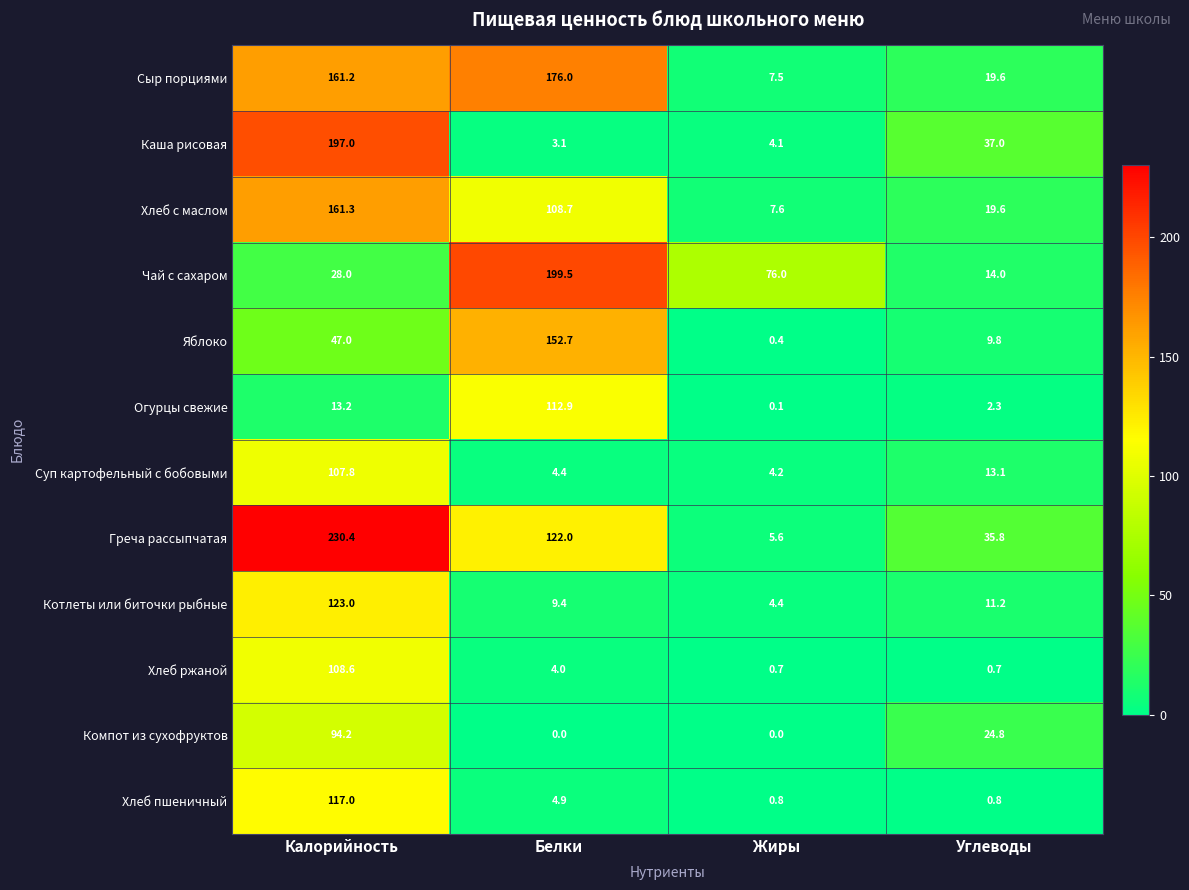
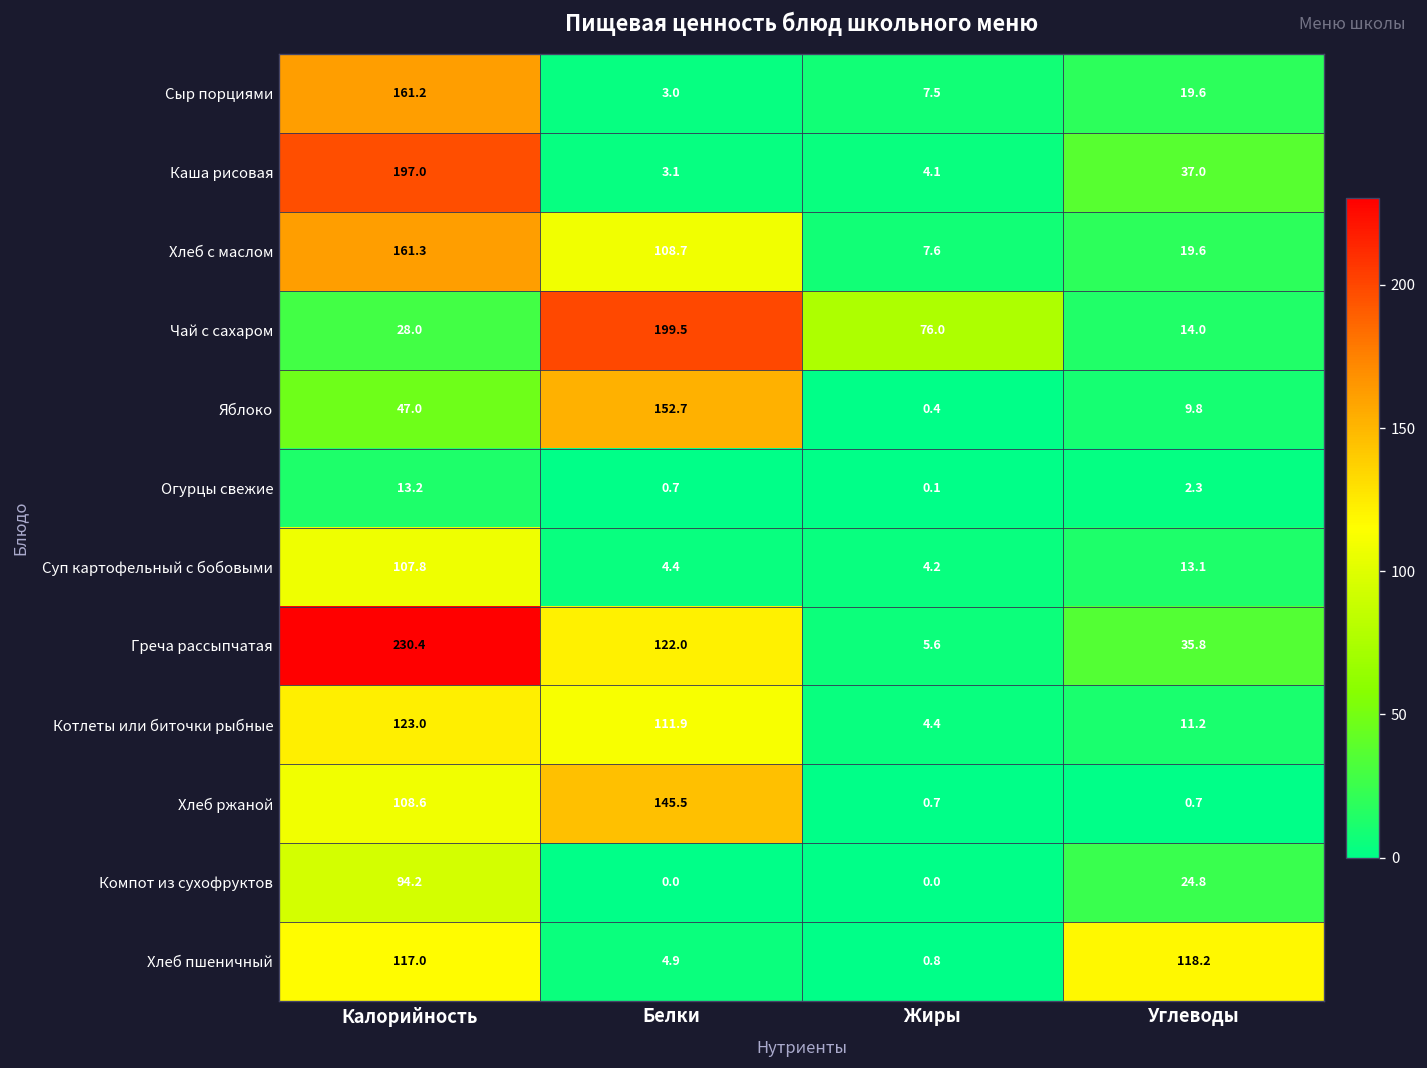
  {
    "Сыр порциями": {
      "Калорийность": 161.2,
-     "Белки": 176.0,
+     "Белки": 3.0,
      "Жиры": 7.5,
      "Углеводы": 19.6
    },
    "Каша рисовая": {
      "Калорийность": 197.0,
      "Белки": 3.1,
      "Жиры": 4.1,
      "Углеводы": 37.0
    },
    "Хлеб с маслом": {
      "Калорийность": 161.3,
      "Белки": 108.7,
      "Жиры": 7.6,
      "Углеводы": 19.6
    },
    "Чай с сахаром": {
      "Калорийность": 28.0,
      "Белки": 199.5,
      "Жиры": 76.0,
      "Углеводы": 14.0
    },
    "Яблоко": {
      "Калорийность": 47.0,
      "Белки": 152.7,
      "Жиры": 0.4,
      "Углеводы": 9.8
    },
    "Огурцы свежие": {
      "Калорийность": 13.2,
-     "Белки": 112.9,
+     "Белки": 0.7,
      "Жиры": 0.1,
      "Углеводы": 2.3
    },
    "Суп картофельный с бобовыми": {
      "Калорийность": 107.8,
      "Белки": 4.4,
      "Жиры": 4.2,
      "Углеводы": 13.1
    },
    "Греча рассыпчатая": {
      "Калорийность": 230.4,
      "Белки": 122.0,
      "Жиры": 5.6,
      "Углеводы": 35.8
    },
    "Котлеты или биточки рыбные": {
      "Калорийность": 123.0,
-     "Белки": 9.4,
+     "Белки": 111.9,
      "Жиры": 4.4,
      "Углеводы": 11.2
    },
    "Хлеб ржаной": {
      "Калорийность": 108.6,
-     "Белки": 4.0,
+     "Белки": 145.5,
      "Жиры": 0.7,
      "Углеводы": 0.7
    },
    "Компот из сухофруктов": {
      "Калорийность": 94.2,
      "Белки": 0.0,
      "Жиры": 0.0,
      "Углеводы": 24.8
    },
    "Хлеб пшеничный": {
      "Калорийность": 117.0,
      "Белки": 4.9,
      "Жиры": 0.8,
-     "Углеводы": 0.8
+     "Углеводы": 118.2
    }
  }
